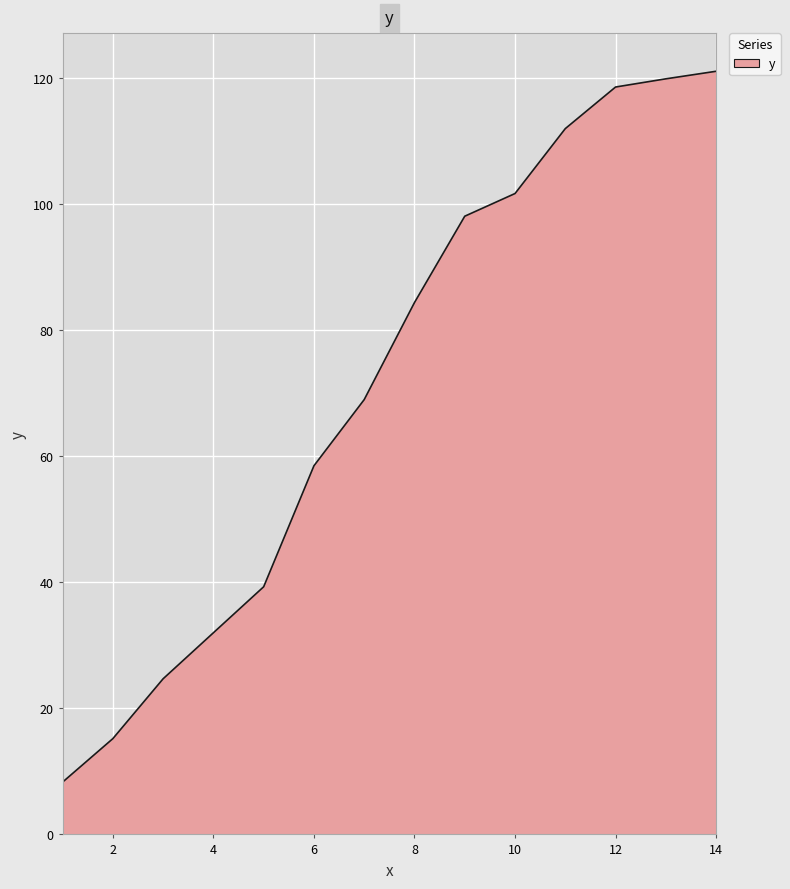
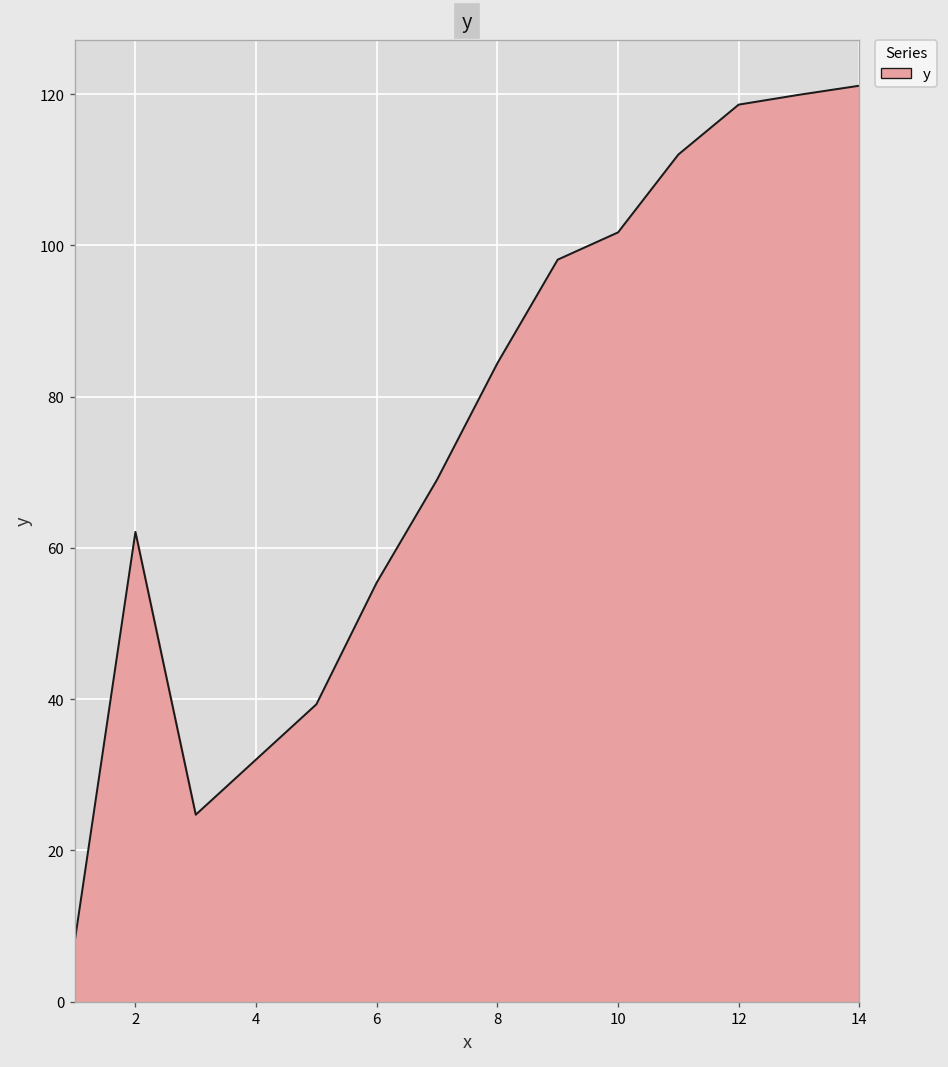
  {
-   "2": 15,
+   "2": 62,
    "4": 32,
-   "6": 59,
+   "6": 55,
    "8": 84,
    "10": 102,
    "12": 119,
    "14": 121
  }
